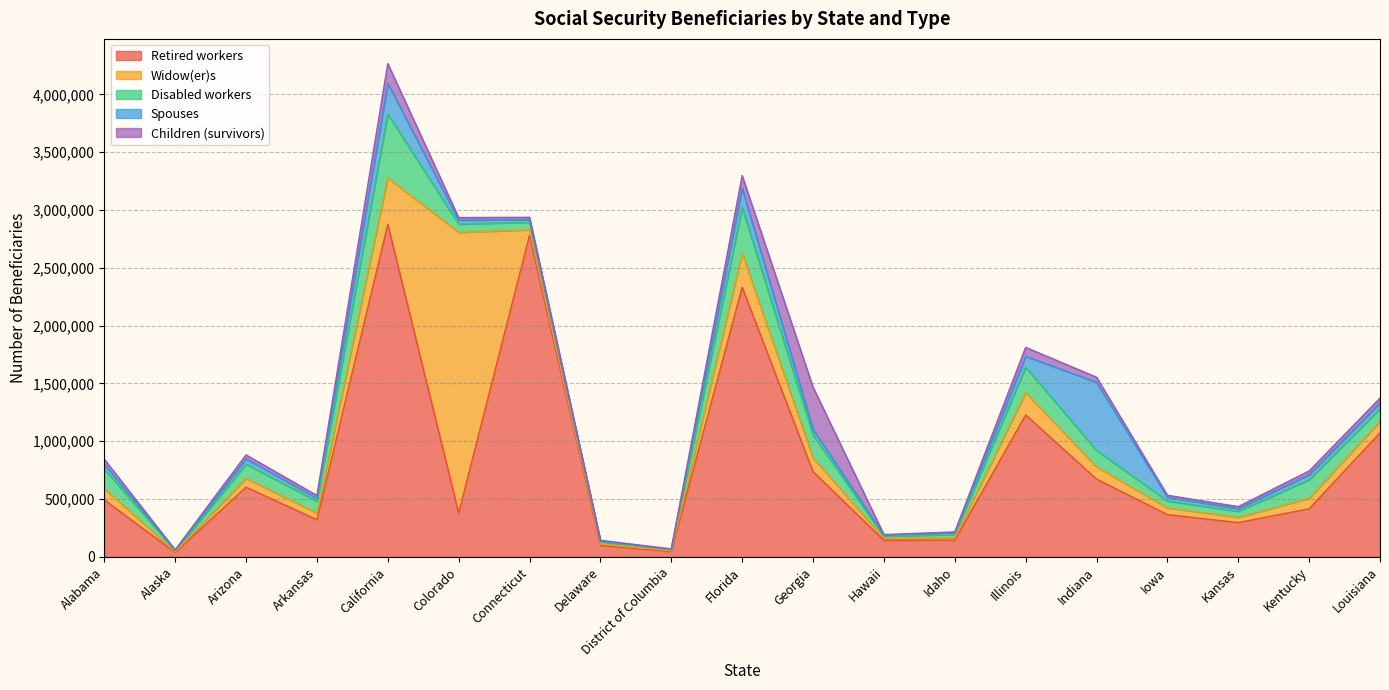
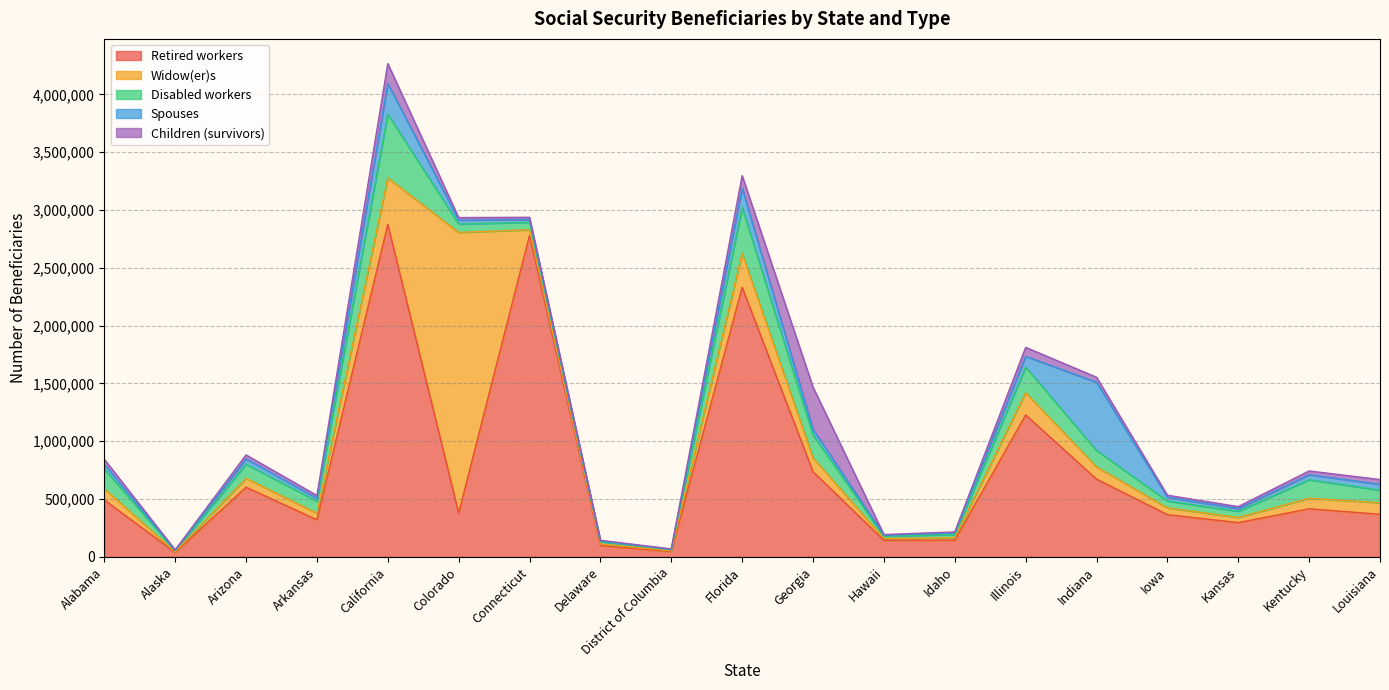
  {
    "Retired workers": {
      "Alabama": "490,000",
      "Arizona": "600,000",
      "Arkansas": "320,000",
      "California": "2,880,000",
      "Colorado": "380,000",
      "Connecticut": "2,780,000",
      "Florida": "2,330,000",
      "Georgia": "740,000",
      "Illinois": "1,230,000",
      "Indiana": "670,000",
      "Iowa": "370,000",
      "Kansas": "300,000",
      "Kentucky": "420,000",
-     "Louisiana": "1,070,000"
+     "Louisiana": "370,000"
    },
    "Widow(er)s": {
      "Alabama": "100,000",
      "Arizona": "80,000",
      "Arkansas": "60,000",
      "California": "400,000",
      "Colorado": "2,430,000",
      "Connecticut": "50,000",
      "Florida": "290,000",
      "Georgia": "120,000",
      "Illinois": "190,000",
      "Indiana": "110,000",
      "Iowa": "60,000",
      "Kansas": "40,000",
      "Kentucky": "90,000",
      "Louisiana": "100,000"
    },
    "Disabled workers": {
      "Alabama": "170,000",
      "Arizona": "120,000",
      "Arkansas": "100,000",
      "California": "550,000",
      "Colorado": "70,000",
      "Connecticut": "60,000",
      "Florida": "400,000",
      "Georgia": "200,000",
      "Illinois": "220,000",
      "Indiana": "140,000",
      "Iowa": "60,000",
      "Kansas": "50,000",
      "Kentucky": "160,000",
      "Louisiana": "110,000"
    },
    "Spouses": {
      "Alabama": "40,000",
      "Arizona": "50,000",
      "Arkansas": "30,000",
      "California": "270,000",
      "Florida": "170,000",
      "Georgia": "50,000",
      "Illinois": "90,000",
      "Indiana": "590,000",
      "Kentucky": "40,000",
      "Louisiana": "50,000"
    },
    "Children (survivors)": {
      "Alabama": "40,000",
      "Arizona": "30,000",
      "Arkansas": "20,000",
      "California": "170,000",
      "Florida": "110,000",
      "Georgia": "360,000",
      "Illinois": "80,000",
      "Indiana": "40,000",
      "Kentucky": "30,000",
      "Louisiana": "40,000"
    }
  }
